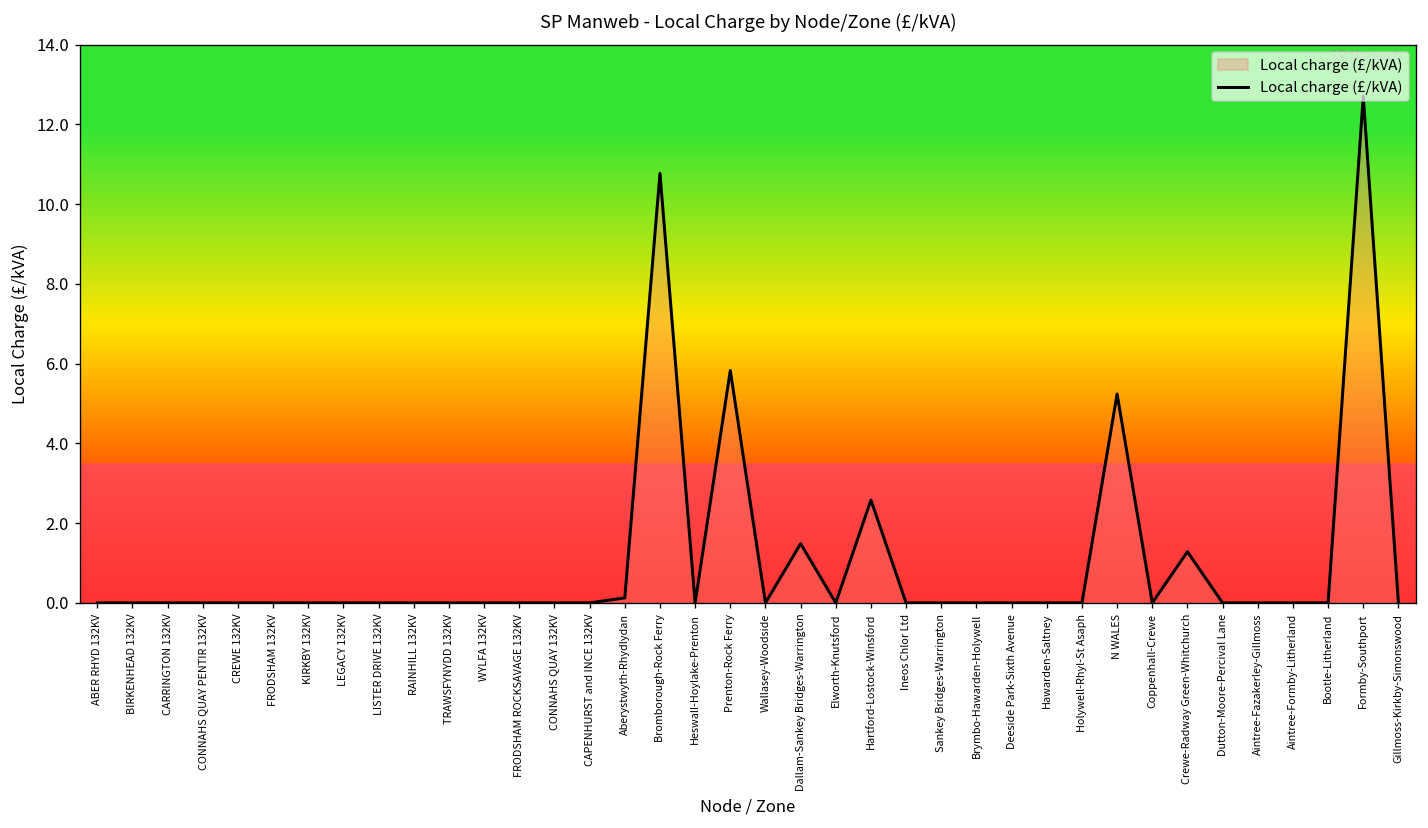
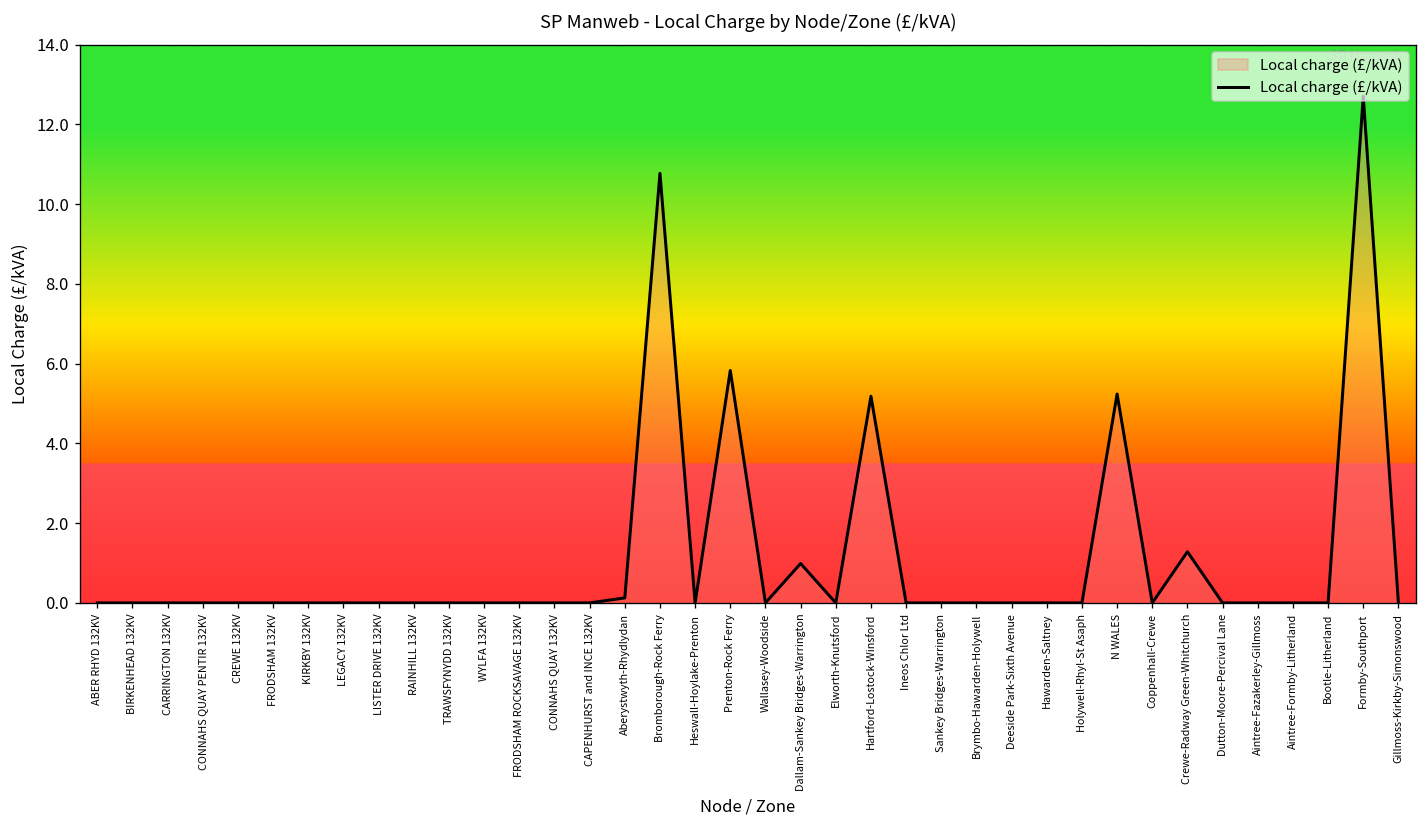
  {
    "ABER RHYD 132KV": 0.0,
    "BIRKENHEAD 132KV": 0.0,
    "CARRINGTON 132KV": 0.0,
    "CONNAHS QUAY PENTIR 132KV": 0.0,
    "CREWE 132KV": 0.0,
    "FRODSHAM 132KV": 0.0,
    "KIRKBY 132KV": 0.0,
    "LEGACY 132KV": 0.0,
    "LISTER DRIVE 132KV": 0.0,
    "RAINHILL 132KV": 0.0,
    "TRAWSFYNYDD 132KV": 0.0,
    "WYLFA 132KV": 0.0,
    "FRODSHAM ROCKSAVAGE 132KV": 0.0,
    "CONNAHS QUAY 132KV": 0.0,
    "CAPENHURST and INCE 132KV": 0.0,
    "Aberystwyth-Rhydlydan": 0.1,
    "Bromborough-Rock Ferry": 10.8,
    "Heswall-Hoylake-Prenton": 0.0,
    "Prenton-Rock Ferry": 5.8,
    "Wallasey-Woodside": 0.0,
-   "Dallam-Sankey Bridges-Warrington": 1.5,
+   "Dallam-Sankey Bridges-Warrington": 1.0,
    "Elworth-Knutsford": 0.0,
-   "Hartford-Lostock-Winsford": 2.6,
+   "Hartford-Lostock-Winsford": 5.2,
    "Ineos Chlor Ltd": 0.0,
    "Sankey Bridges-Warrington": 0.0,
    "Brymbo-Hawarden-Holywell": 0.0,
    "Deeside Park-Sixth Avenue": 0.0,
    "Hawarden-Saltney": 0.0,
    "Holywell-Rhyl-St Asaph": 0.0,
    "N WALES": 5.2,
    "Coppenhall-Crewe": 0.0,
    "Crewe-Radway Green-Whitchurch": 1.3,
    "Dutton-Moore-Percival Lane": 0.0,
    "Aintree-Fazakerley-Gillmoss": 0.0,
    "Aintree-Formby-Litherland": 0.0,
    "Bootle-Litherland": 0.0,
    "Gillmoss-Kirkby-Simonswood": 0.0
  }
